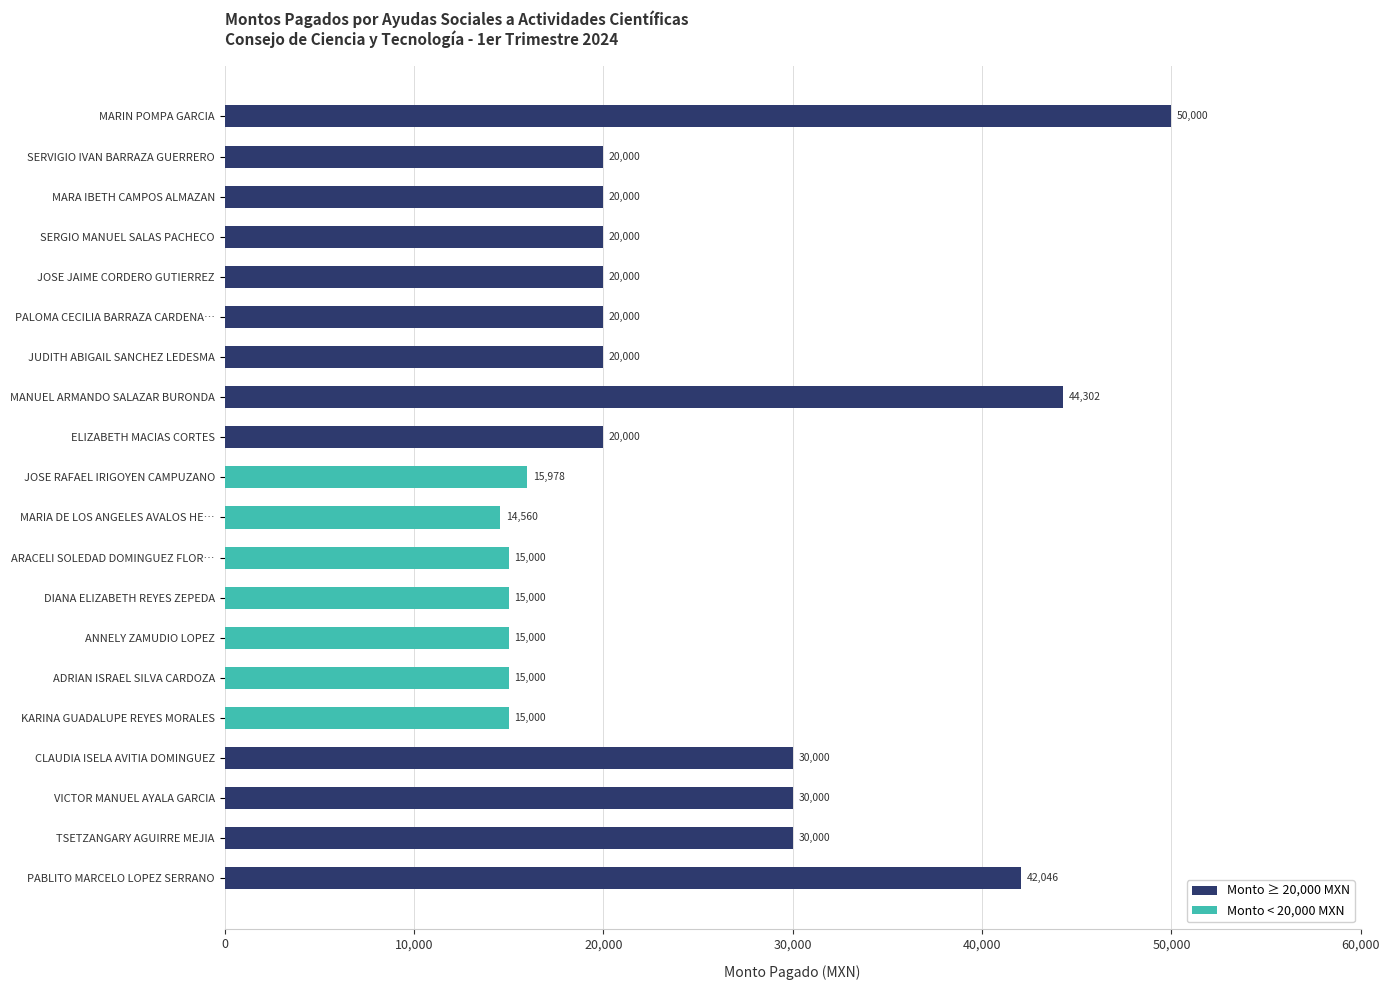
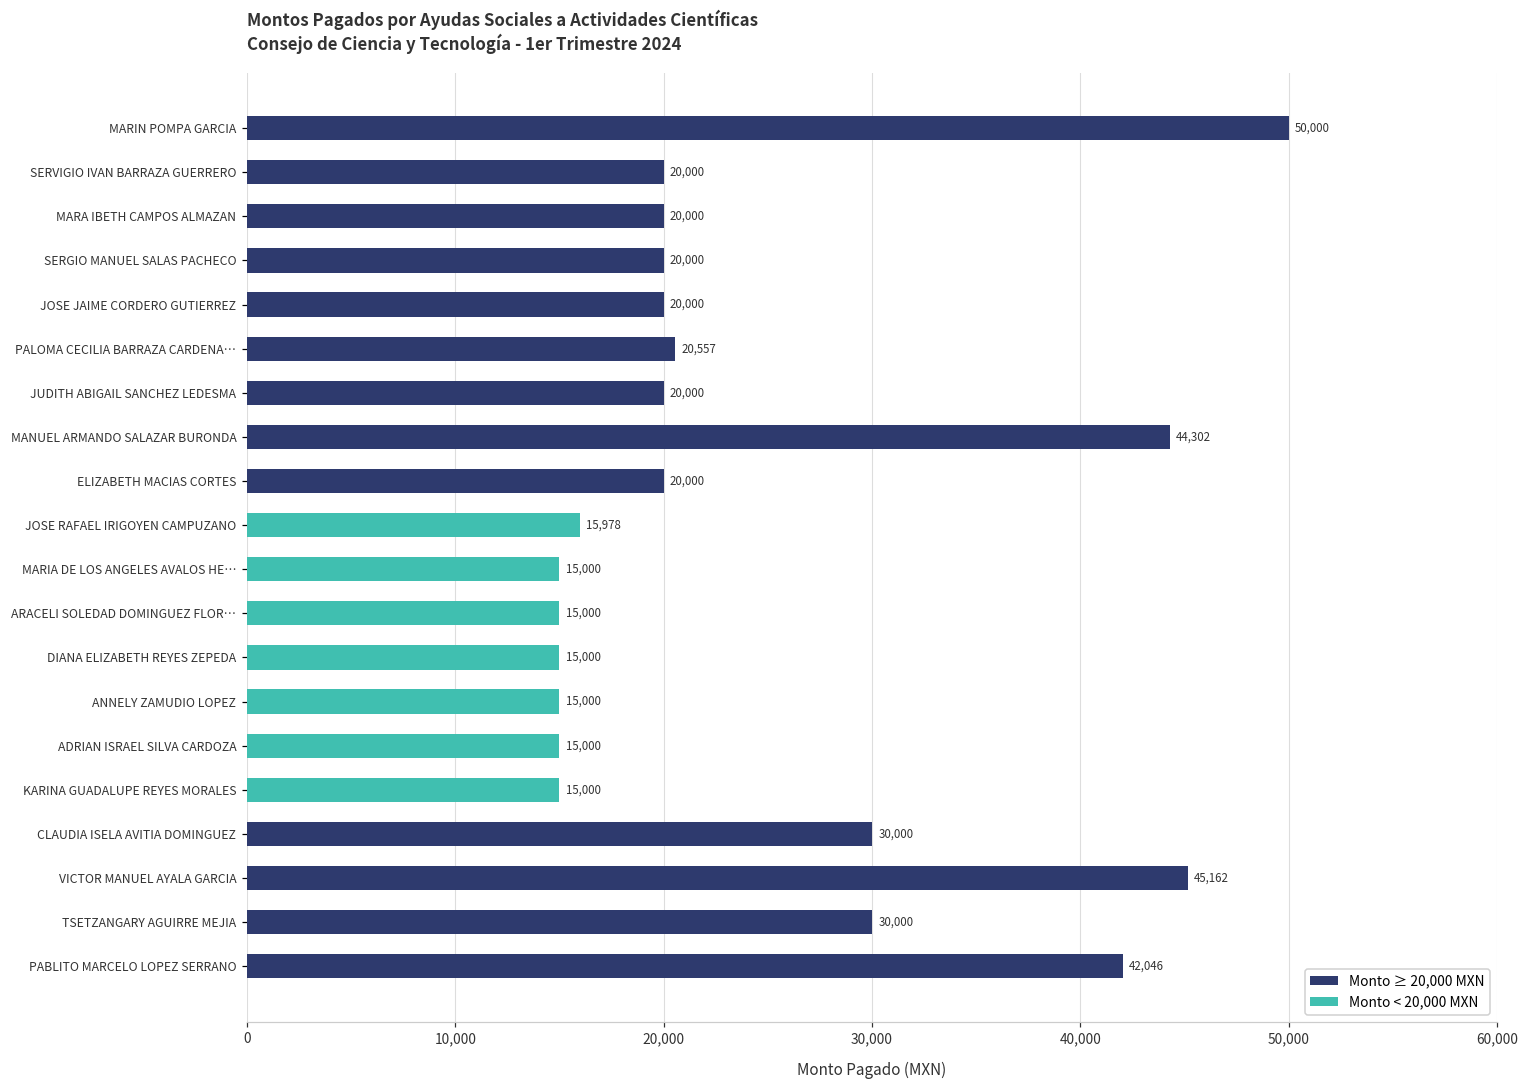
  {
    "Monto ≥ 20,000 MXN": {
      "MARIN POMPA GARCIA": "50,000",
      "SERVIGIO IVAN BARRAZA GUERRERO": "20,000",
      "MARA IBETH CAMPOS ALMAZAN": "20,000",
      "SERGIO MANUEL SALAS PACHECO": "20,000",
      "JOSE JAIME CORDERO GUTIERREZ": "20,000",
-     "PALOMA CECILIA BARRAZA CARDENA…": "20,000",
+     "PALOMA CECILIA BARRAZA CARDENA…": "20,557",
      "JUDITH ABIGAIL SANCHEZ LEDESMA": "20,000",
      "MANUEL ARMANDO SALAZAR BURONDA": "44,302",
      "ELIZABETH MACIAS CORTES": "20,000",
      "CLAUDIA ISELA AVITIA DOMINGUEZ": "30,000",
-     "VICTOR MANUEL AYALA GARCIA": "30,000",
+     "VICTOR MANUEL AYALA GARCIA": "45,162",
      "TSETZANGARY AGUIRRE MEJIA": "30,000",
      "PABLITO MARCELO LOPEZ SERRANO": "42,046"
    },
    "Monto < 20,000 MXN": {
      "JOSE RAFAEL IRIGOYEN CAMPUZANO": "15,978",
-     "MARIA DE LOS ANGELES AVALOS HE…": "14,560",
+     "MARIA DE LOS ANGELES AVALOS HE…": "15,000",
      "ARACELI SOLEDAD DOMINGUEZ FLOR…": "15,000",
      "DIANA ELIZABETH REYES ZEPEDA": "15,000",
      "ANNELY ZAMUDIO LOPEZ": "15,000",
      "ADRIAN ISRAEL SILVA CARDOZA": "15,000",
      "KARINA GUADALUPE REYES MORALES": "15,000"
    }
  }
